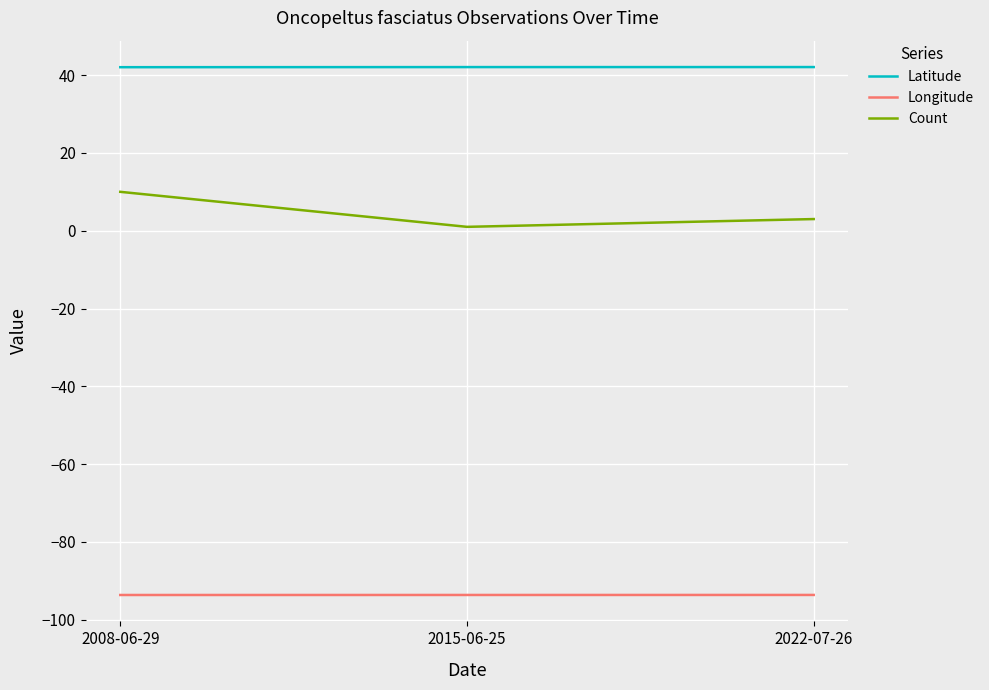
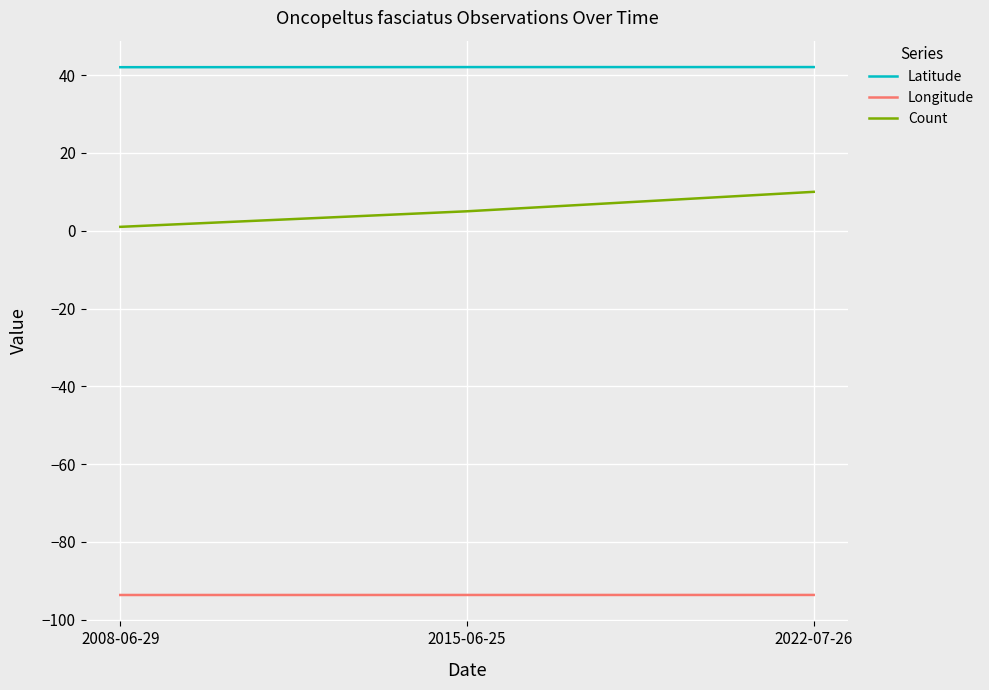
  {
    "Latitude": {
      "2008-06-29": 42,
      "2015-06-25": 42,
      "2022-07-26": 42
    },
    "Longitude": {
      "2008-06-29": -94,
      "2015-06-25": -94,
      "2022-07-26": -94
    },
    "Count": {
-     "2008-06-29": 10,
-     "2015-06-25": 1,
-     "2022-07-26": 3
+     "2008-06-29": 1,
+     "2015-06-25": 5,
+     "2022-07-26": 10
    }
  }
